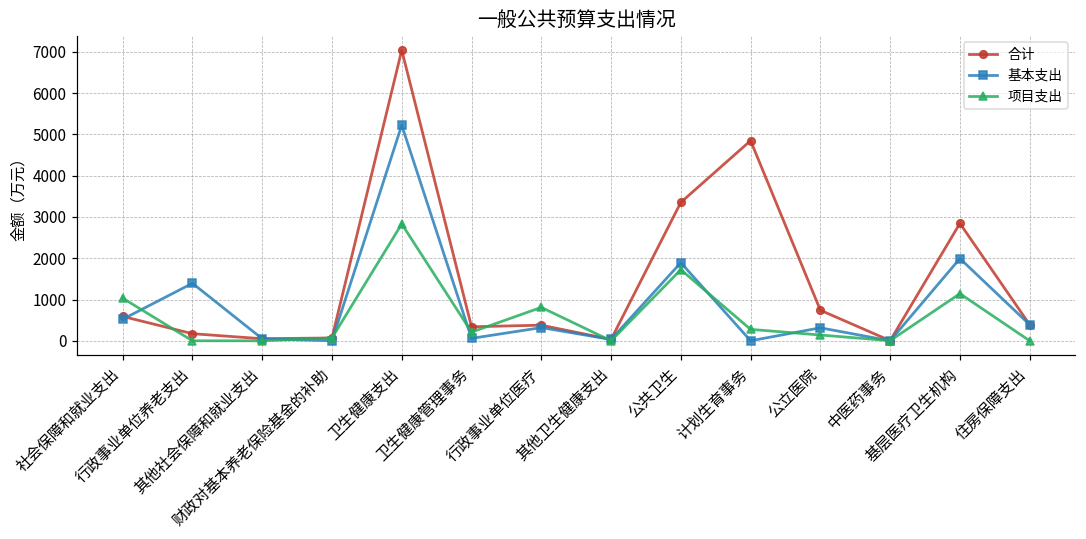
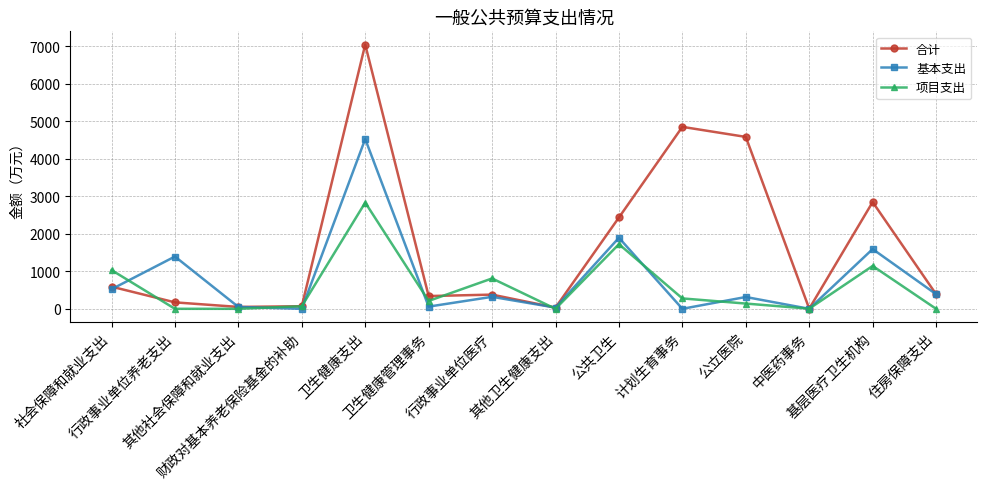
  {
    "合计": {
      "社会保障和就业支出": 600,
      "行政事业单位养老支出": 200,
      "卫生健康支出": 7000,
      "卫生健康管理事务": 300,
-     "公共卫生": 3400,
+     "公共卫生": 2400,
      "计划生育事务": 4900,
-     "公立医院": 700,
+     "公立医院": 4600,
      "基层医疗卫生机构": 2800
    },
    "基本支出": {
      "社会保障和就业支出": 500,
      "行政事业单位养老支出": 1400,
      "财政对基本养老保险基金的补助": 0,
-     "卫生健康支出": 5200,
+     "卫生健康支出": 4500,
      "卫生健康管理事务": 100,
      "公共卫生": 1900,
      "计划生育事务": 0,
      "公立医院": 300,
-     "基层医疗卫生机构": 2000
+     "基层医疗卫生机构": 1600
    },
    "项目支出": {
      "社会保障和就业支出": 1000,
      "行政事业单位养老支出": 0,
      "卫生健康支出": 2800,
      "卫生健康管理事务": 200,
      "行政事业单位医疗": 800,
      "公共卫生": 1700,
      "计划生育事务": 300,
      "公立医院": 100,
      "基层医疗卫生机构": 1100,
      "住房保障支出": 0
    }
  }
